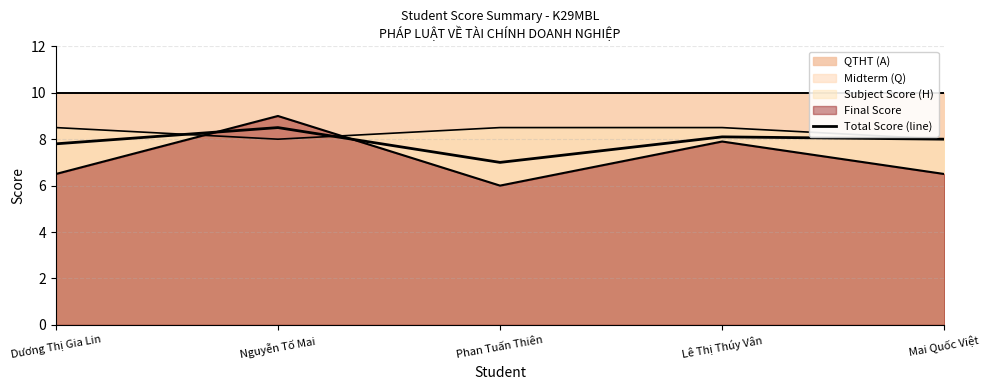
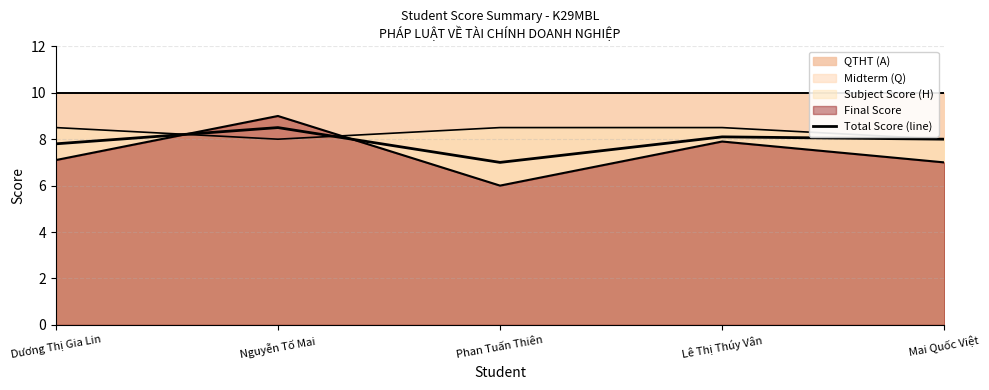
  {
    "Final Score": {
-     "Dương Thị Gia Lin": 6.5,
+     "Dương Thị Gia Lin": 7.1,
      "Nguyễn Tố Mai": 9.0,
      "Phan Tuấn Thiên": 6.0,
      "Lê Thị Thúy Vân": 7.9,
-     "Mai Quốc Việt": 6.5
+     "Mai Quốc Việt": 7.0
    },
    "Total Score (line)": {
      "Dương Thị Gia Lin": 7.8,
      "Nguyễn Tố Mai": 8.5,
      "Phan Tuấn Thiên": 7.0,
      "Lê Thị Thúy Vân": 8.1
    }
  }
